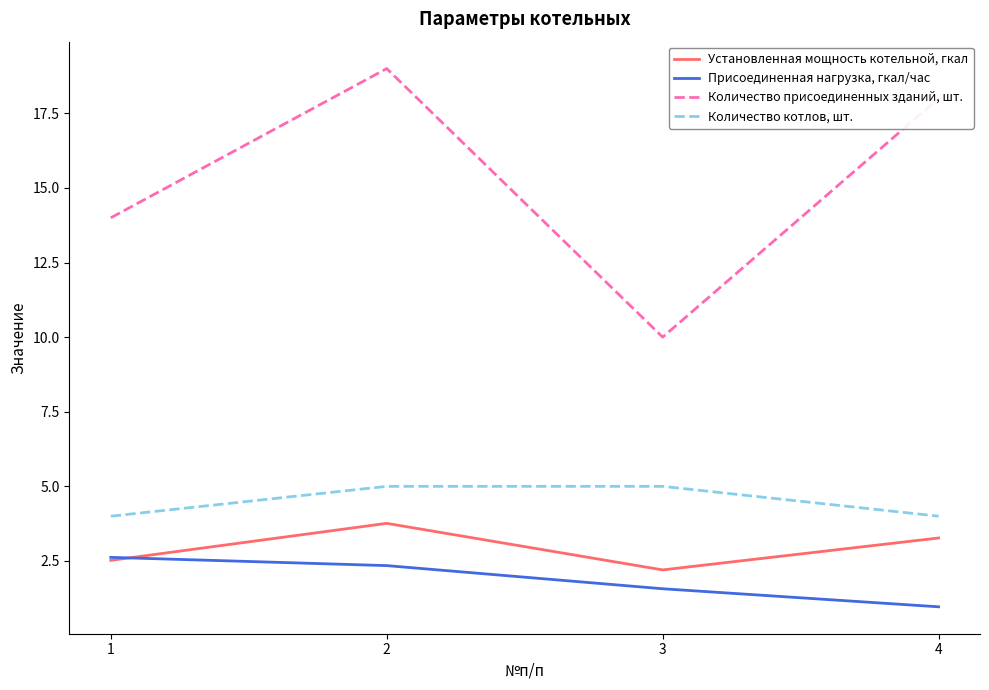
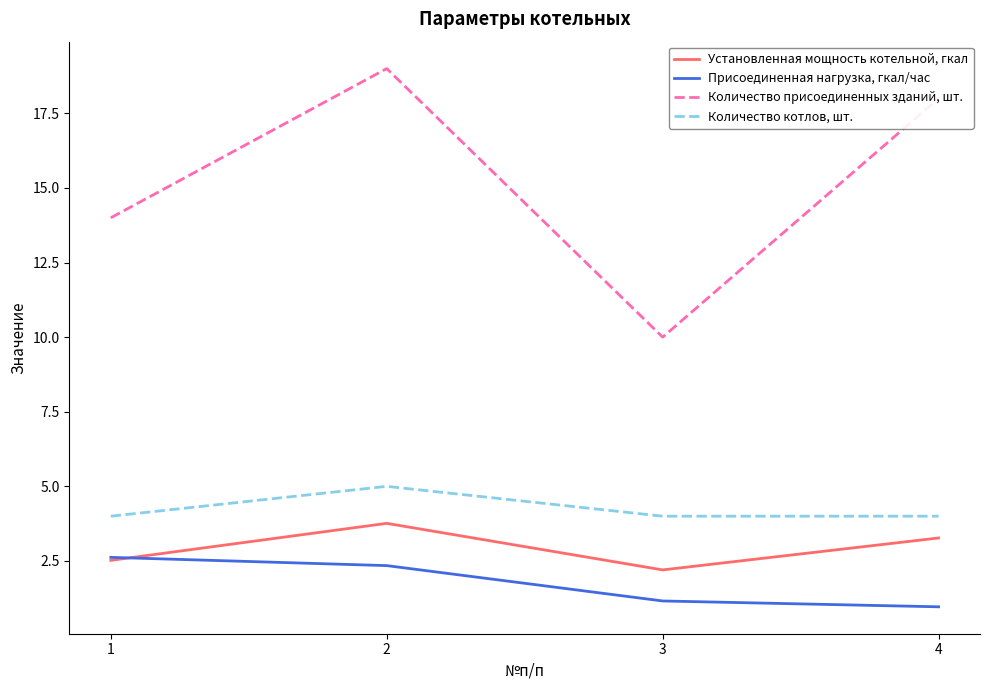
  {
    "Установленная мощность котельной, гкал": {
      "1": 2.5,
      "2": 3.8,
      "3": 2.2,
      "4": 3.3
    },
    "Присоединенная нагрузка, гкал/час": {
      "1": 2.6,
      "2": 2.3,
-     "3": 1.6,
+     "3": 1.2,
      "4": 1.0
    },
    "Количество присоединенных зданий, шт.": {
      "1": 14.0,
      "2": 19.0,
      "3": 10.0
    },
    "Количество котлов, шт.": {
      "1": 4,
      "2": 5,
-     "3": 5,
+     "3": 4,
      "4": 4
    }
  }
